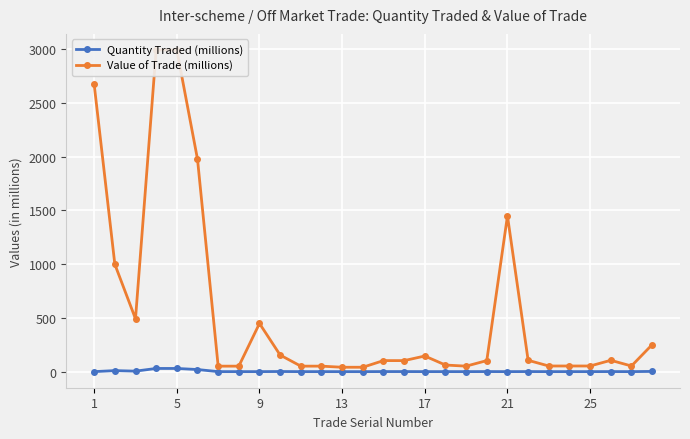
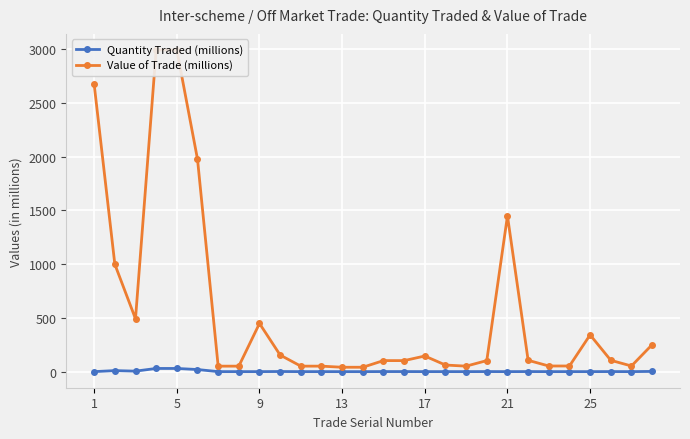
  {
    "Quantity Traded (millions)": {
      "1": 0,
      "5": 30,
      "9": 0,
      "13": 0,
      "17": 0,
      "21": 0,
      "25": 0
    },
    "Value of Trade (millions)": {
      "1": 2670,
      "9": 450,
      "13": 40,
      "17": 150,
      "21": 1450,
-     "25": 50
+     "25": 340
    }
  }
